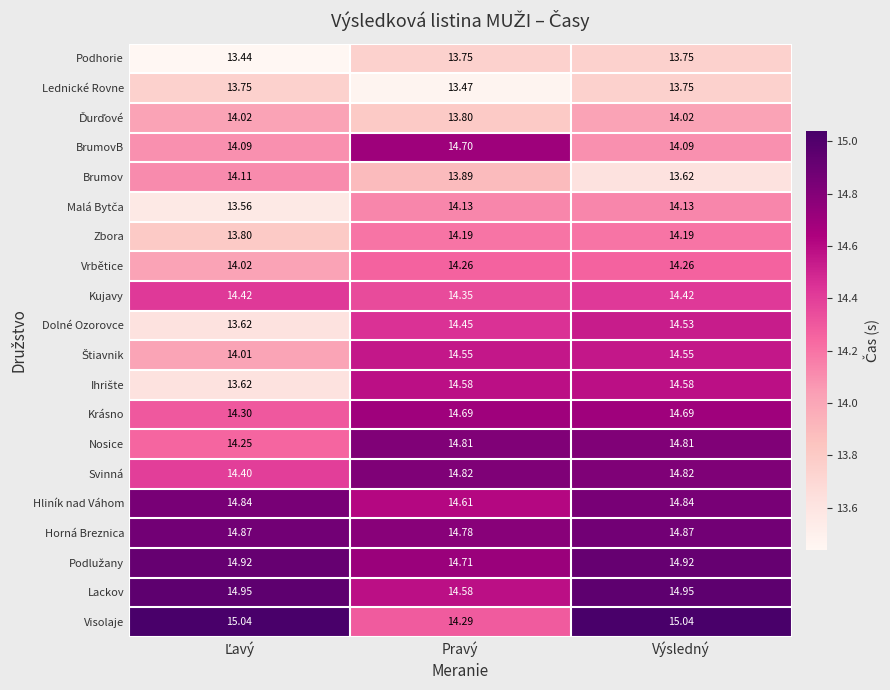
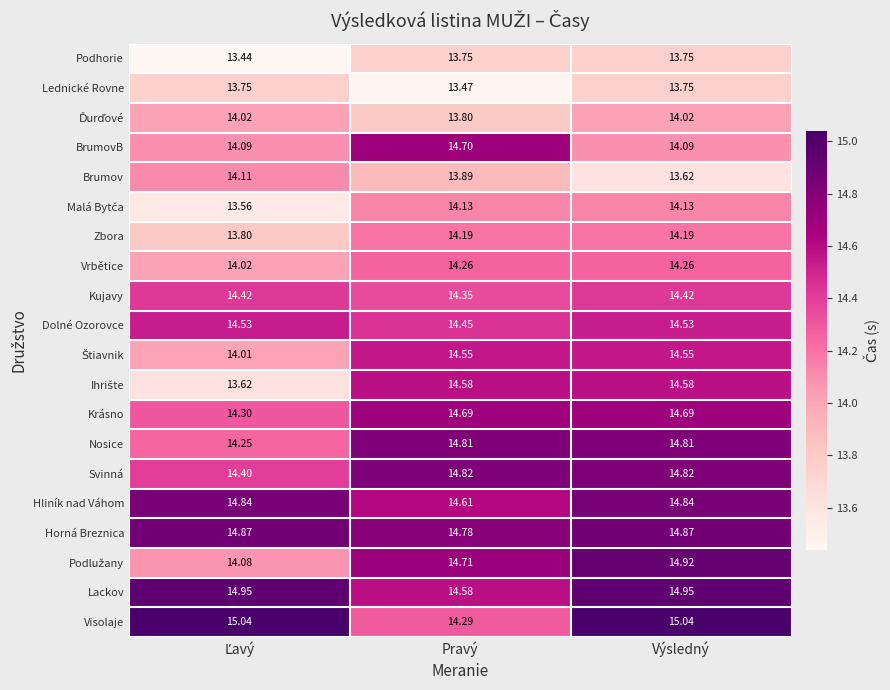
  {
    "Podhorie": {
      "Ľavý": 13.44,
      "Pravý": 13.75,
      "Výsledný": 13.75
    },
    "Lednické Rovne": {
      "Ľavý": 13.75,
      "Pravý": 13.47,
      "Výsledný": 13.75
    },
    "Ďurďové": {
      "Ľavý": 14.02,
      "Pravý": 13.80,
      "Výsledný": 14.02
    },
    "BrumovB": {
      "Ľavý": 14.09,
      "Pravý": 14.70,
      "Výsledný": 14.09
    },
    "Brumov": {
      "Ľavý": 14.11,
      "Pravý": 13.89,
      "Výsledný": 13.62
    },
    "Malá Bytča": {
      "Ľavý": 13.56,
      "Pravý": 14.13,
      "Výsledný": 14.13
    },
    "Zbora": {
      "Ľavý": 13.80,
      "Pravý": 14.19,
      "Výsledný": 14.19
    },
    "Vrbětice": {
      "Ľavý": 14.02,
      "Pravý": 14.26,
      "Výsledný": 14.26
    },
    "Kujavy": {
      "Ľavý": 14.42,
      "Pravý": 14.35,
      "Výsledný": 14.42
    },
    "Dolné Ozorovce": {
-     "Ľavý": 13.62,
+     "Ľavý": 14.53,
      "Pravý": 14.45,
      "Výsledný": 14.53
    },
    "Štiavnik": {
      "Ľavý": 14.01,
      "Pravý": 14.55,
      "Výsledný": 14.55
    },
    "Ihrište": {
      "Ľavý": 13.62,
      "Pravý": 14.58,
      "Výsledný": 14.58
    },
    "Krásno": {
      "Ľavý": 14.30,
      "Pravý": 14.69,
      "Výsledný": 14.69
    },
    "Nosice": {
      "Ľavý": 14.25,
      "Pravý": 14.81,
      "Výsledný": 14.81
    },
    "Svinná": {
      "Ľavý": 14.40,
      "Pravý": 14.82,
      "Výsledný": 14.82
    },
    "Hliník nad Váhom": {
      "Ľavý": 14.84,
      "Pravý": 14.61,
      "Výsledný": 14.84
    },
    "Horná Breznica": {
      "Ľavý": 14.87,
      "Pravý": 14.78,
      "Výsledný": 14.87
    },
    "Podlužany": {
-     "Ľavý": 14.92,
+     "Ľavý": 14.08,
      "Pravý": 14.71,
      "Výsledný": 14.92
    },
    "Lackov": {
      "Ľavý": 14.95,
      "Pravý": 14.58,
      "Výsledný": 14.95
    },
    "Visolaje": {
      "Ľavý": 15.04,
      "Pravý": 14.29,
      "Výsledný": 15.04
    }
  }
